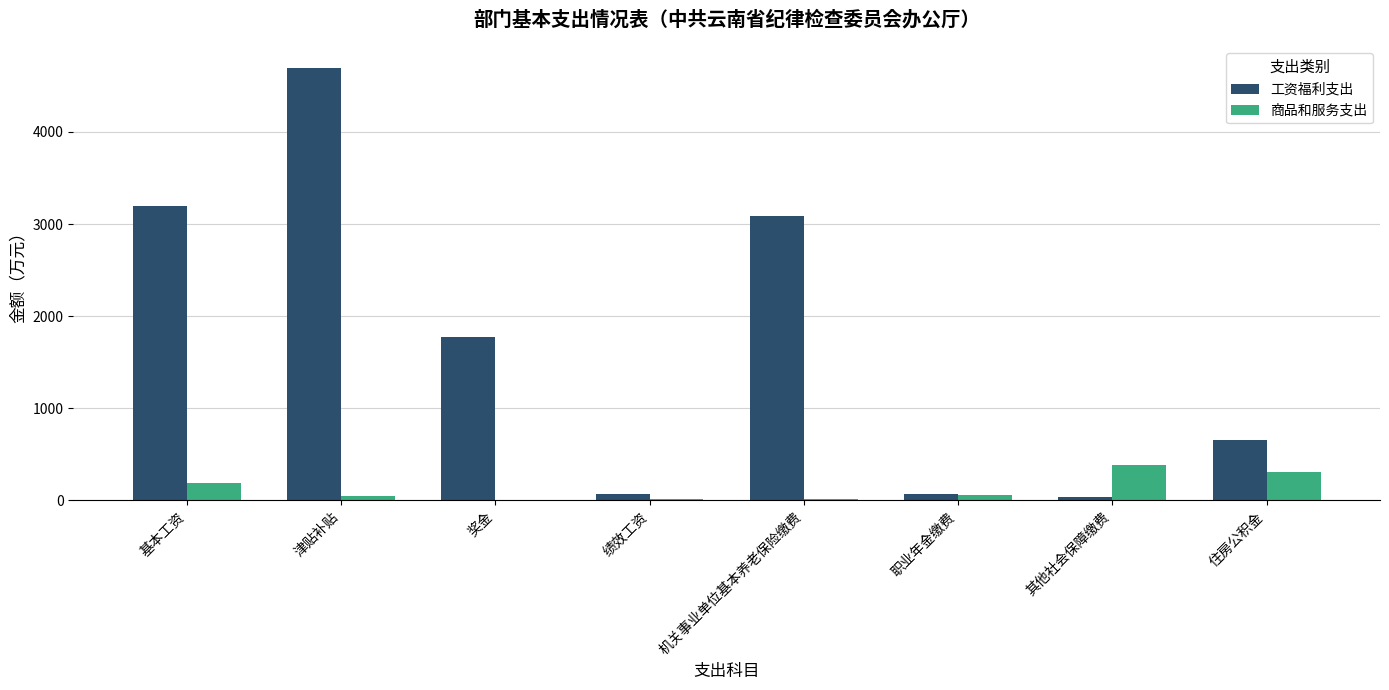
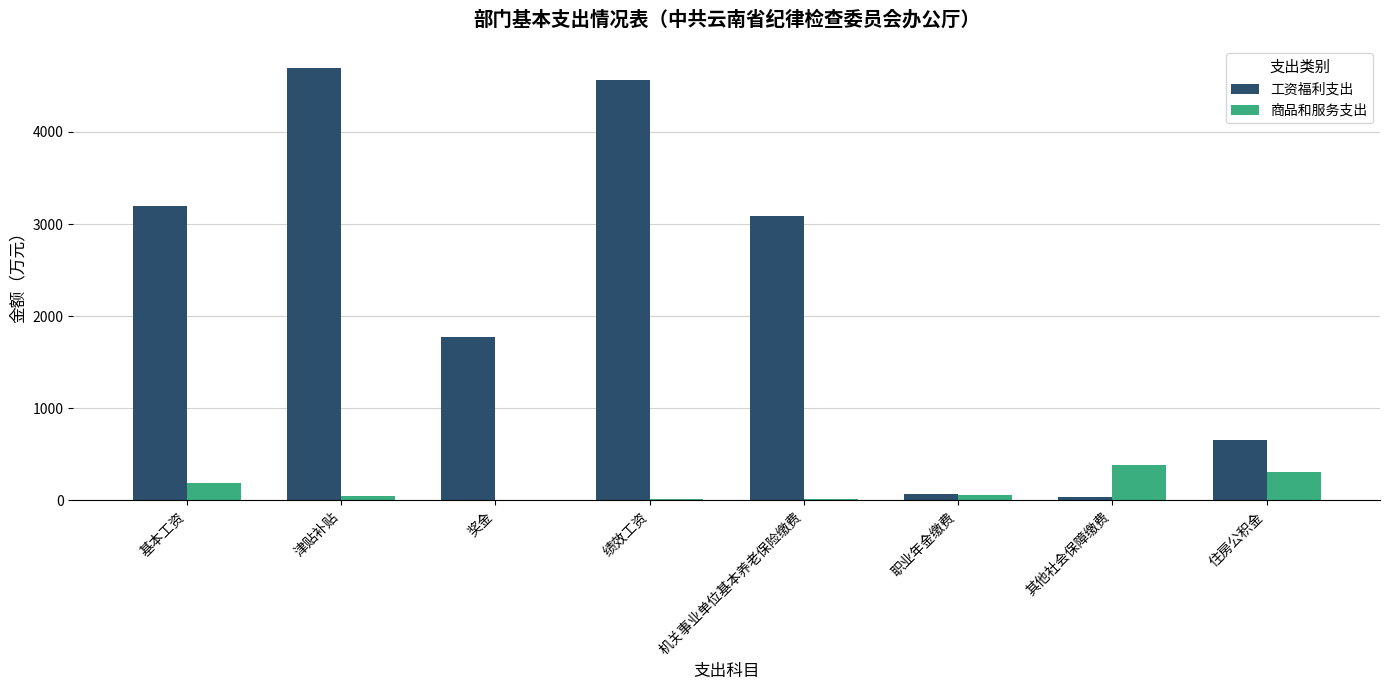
  {
    "工资福利支出": {
      "基本工资": 3200,
      "津贴补贴": 4700,
      "奖金": 1800,
-     "绩效工资": 100,
+     "绩效工资": 4600,
      "机关事业单位基本养老保险缴费": 3100,
      "职业年金缴费": 100,
      "其他社会保障缴费": 0,
      "住房公积金": 700
    },
    "商品和服务支出": {
      "基本工资": 200,
      "津贴补贴": 100,
      "职业年金缴费": 100,
      "其他社会保障缴费": 400,
      "住房公积金": 300
    }
  }
